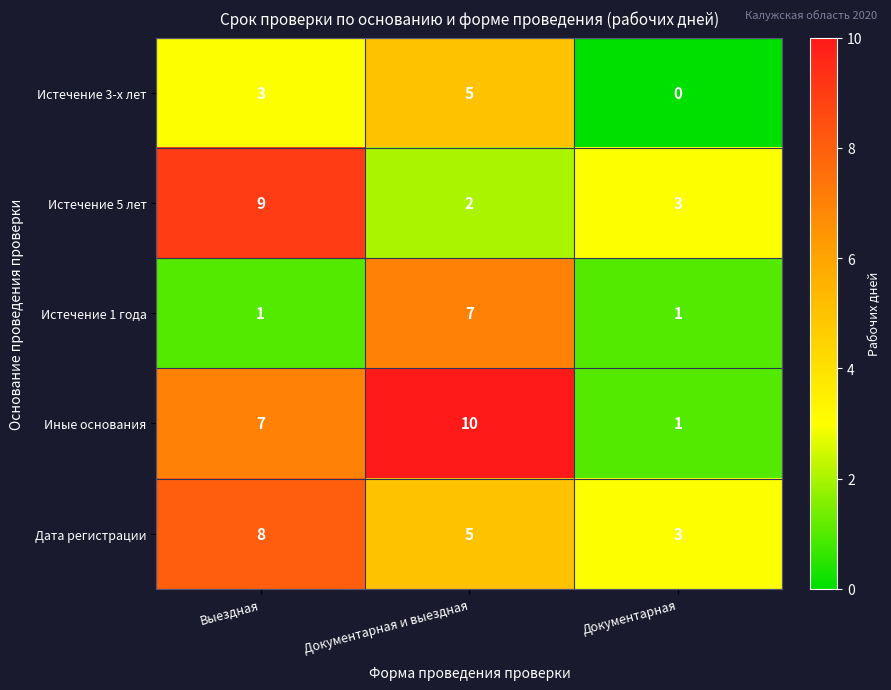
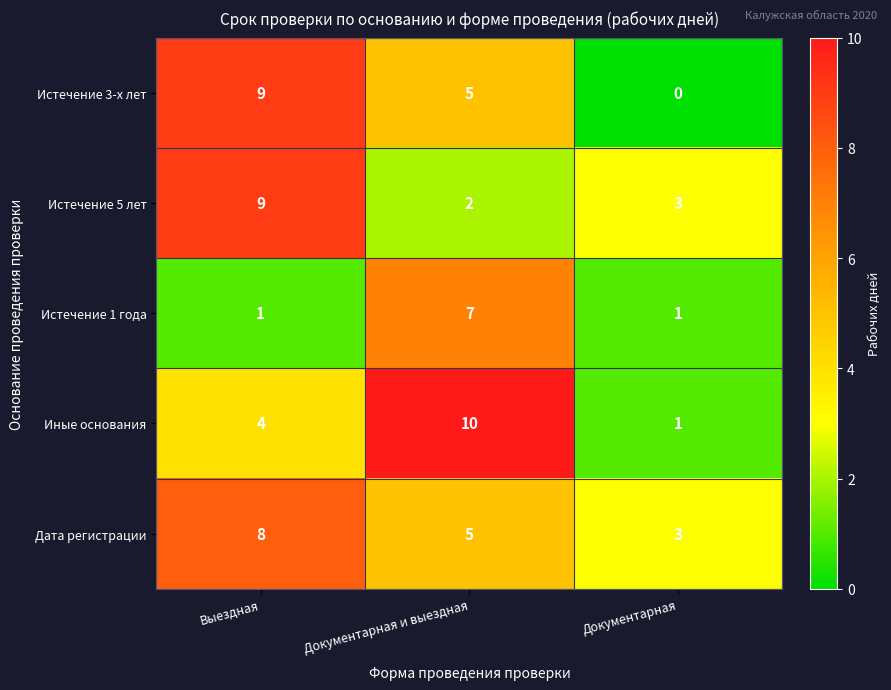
  {
    "Истечение 3-х лет": {
-     "Выездная": 3,
+     "Выездная": 9,
      "Документарная и выездная": 5,
      "Документарная": 0
    },
    "Истечение 5 лет": {
      "Выездная": 9,
      "Документарная и выездная": 2,
      "Документарная": 3
    },
    "Истечение 1 года": {
      "Выездная": 1,
      "Документарная и выездная": 7,
      "Документарная": 1
    },
    "Иные основания": {
-     "Выездная": 7,
+     "Выездная": 4,
      "Документарная и выездная": 10,
      "Документарная": 1
    },
    "Дата регистрации": {
      "Выездная": 8,
      "Документарная и выездная": 5,
      "Документарная": 3
    }
  }
